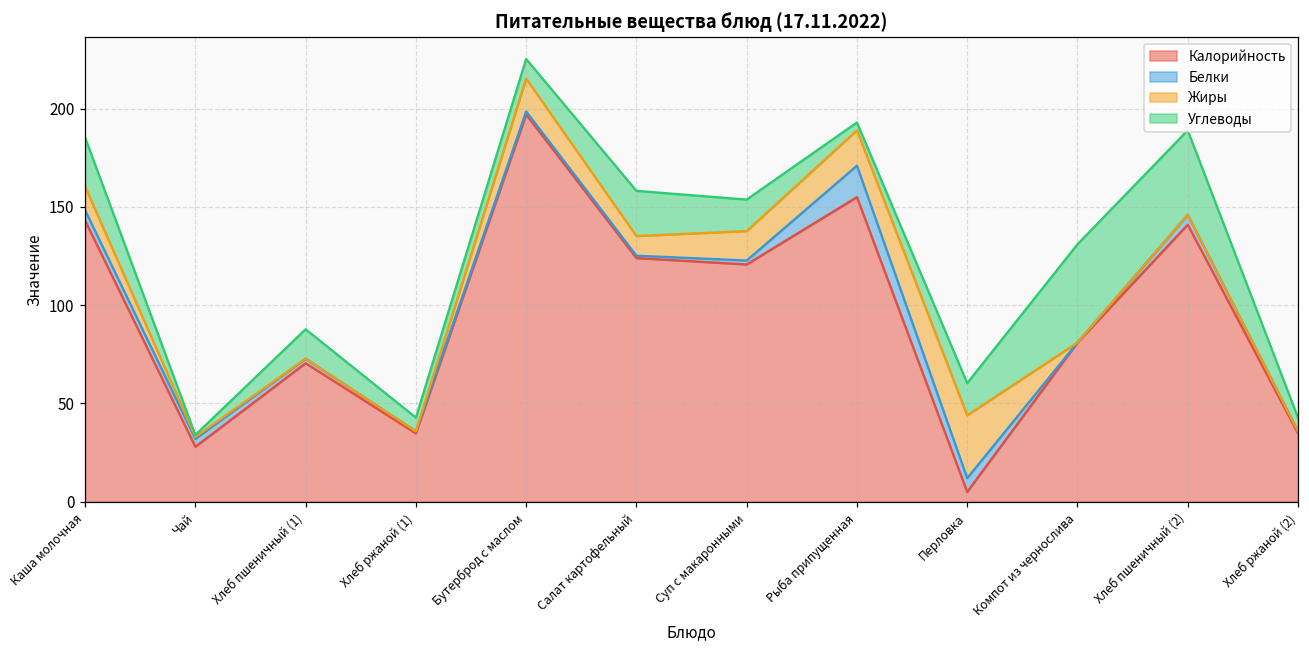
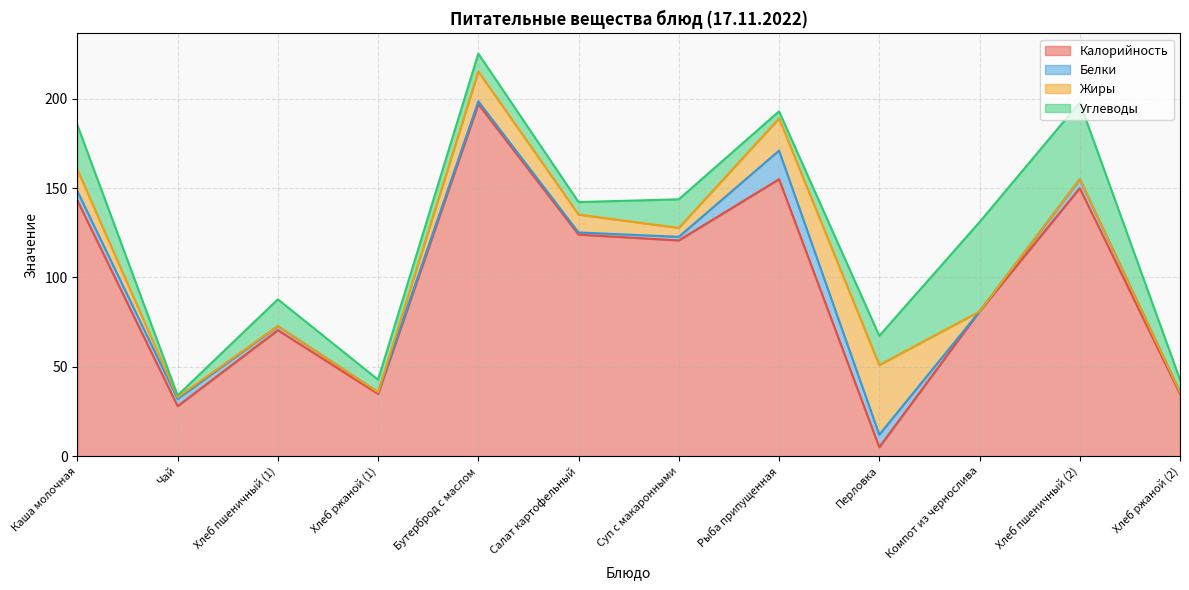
  {
    "Калорийность": {
      "Каша молочная": 143,
      "Чай": 28,
      "Хлеб пшеничный (1)": 71,
      "Бутерброд с маслом": 197,
      "Суп с макаронными": 121,
      "Рыба припущенная": 155,
      "Перловка": 5,
-     "Хлеб пшеничный (2)": 141
+     "Хлеб пшеничный (2)": 150
    },
    "Белки": {
      "Каша молочная": 5,
      "Бутерброд с маслом": 2,
      "Суп с макаронными": 2,
      "Рыба припущенная": 16,
      "Перловка": 7
    },
    "Жиры": {
      "Каша молочная": 12,
      "Бутерброд с маслом": 17,
      "Салат картофельный": 10,
-     "Суп с макаронными": 15,
+     "Суп с макаронными": 5,
      "Рыба припущенная": 18,
-     "Перловка": 32
+     "Перловка": 39
    },
    "Углеводы": {
      "Каша молочная": 25,
      "Хлеб пшеничный (1)": 15,
      "Хлеб ржаной (1)": 7,
      "Бутерброд с маслом": 10,
-     "Салат картофельный": 23,
+     "Салат картофельный": 7,
      "Суп с макаронными": 16,
      "Рыба припущенная": 4,
      "Перловка": 16,
      "Компот из чернослива": 50,
      "Хлеб ржаной (2)": 7
    }
  }
